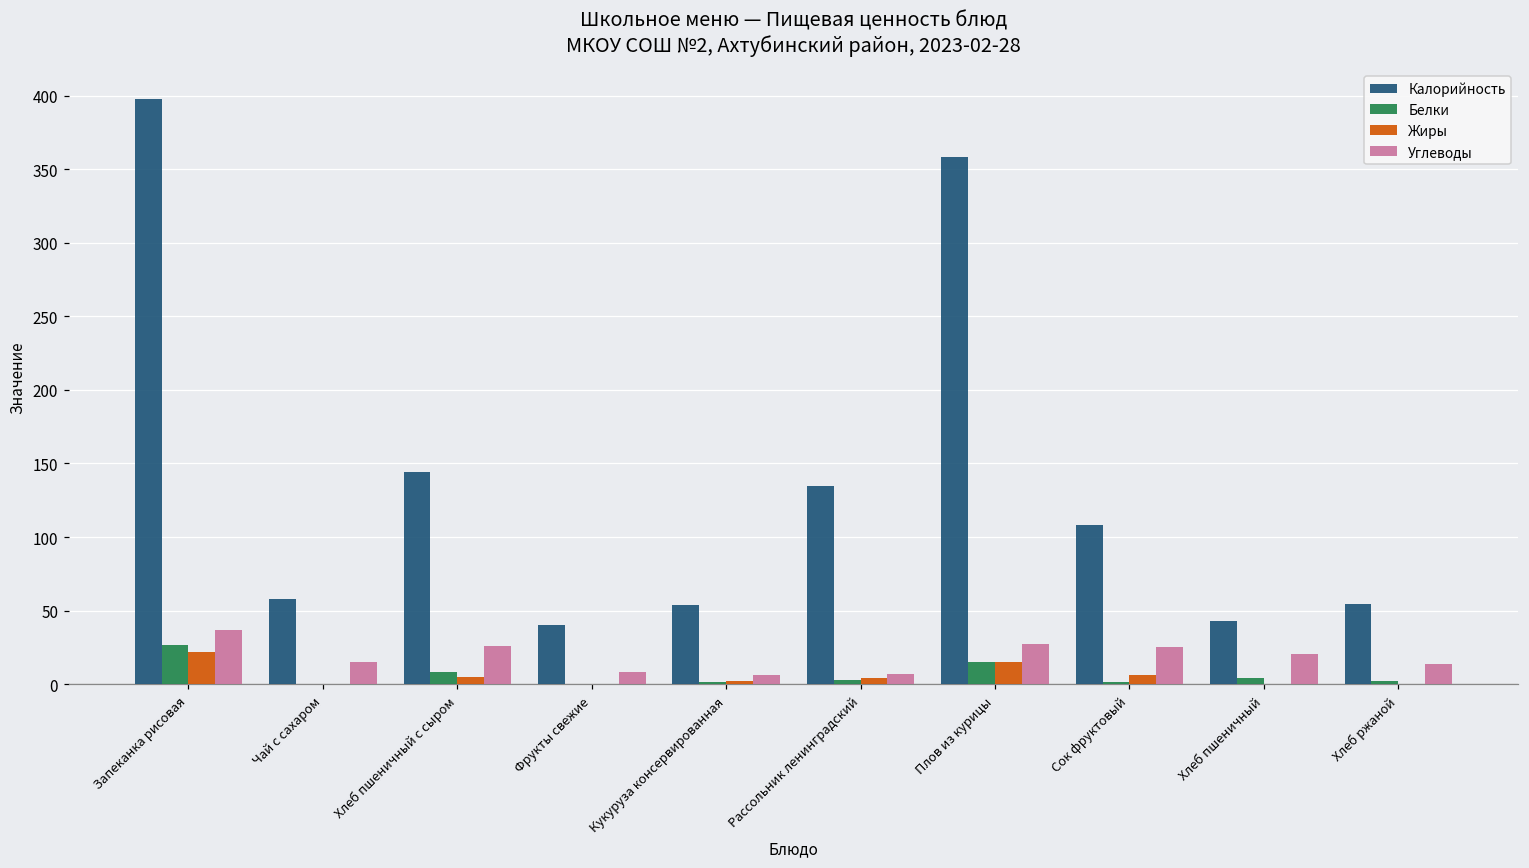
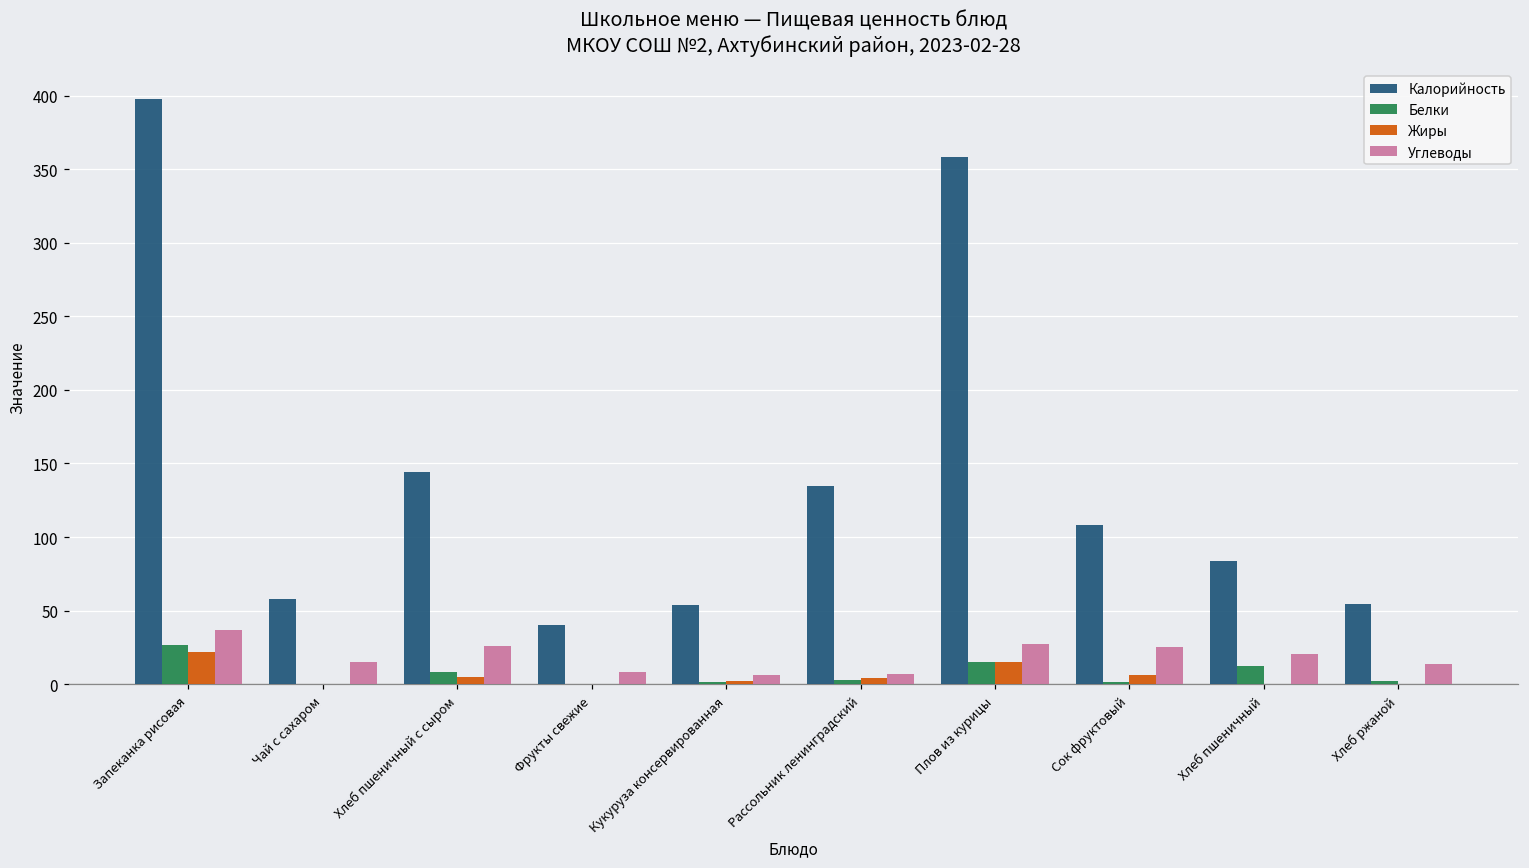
  {
    "Калорийность": {
      "Запеканка рисовая": 398,
      "Чай с сахаром": 58,
      "Хлеб пшеничный с сыром": 144,
      "Фрукты свежие": 40,
      "Кукуруза консервированная": 54,
      "Рассольник ленинградский": 135,
      "Плов из курицы": 358,
      "Сок фруктовый": 108,
-     "Хлеб пшеничный": 43,
+     "Хлеб пшеничный": 84,
      "Хлеб ржаной": 54
    },
    "Белки": {
      "Запеканка рисовая": 27,
      "Хлеб пшеничный с сыром": 8,
      "Рассольник ленинградский": 3,
      "Плов из курицы": 15,
-     "Хлеб пшеничный": 4,
+     "Хлеб пшеничный": 12,
      "Хлеб ржаной": 2
    },
    "Жиры": {
      "Запеканка рисовая": 22,
      "Чай с сахаром": 0,
      "Хлеб пшеничный с сыром": 5,
      "Фрукты свежие": 0,
      "Кукуруза консервированная": 2,
      "Рассольник ленинградский": 5,
      "Плов из курицы": 15,
      "Сок фруктовый": 6
    },
    "Углеводы": {
      "Запеканка рисовая": 37,
      "Чай с сахаром": 15,
      "Хлеб пшеничный с сыром": 26,
      "Фрукты свежие": 9,
      "Кукуруза консервированная": 6,
      "Рассольник ленинградский": 7,
      "Плов из курицы": 27,
      "Сок фруктовый": 26,
      "Хлеб пшеничный": 21,
      "Хлеб ржаной": 14
    }
  }
